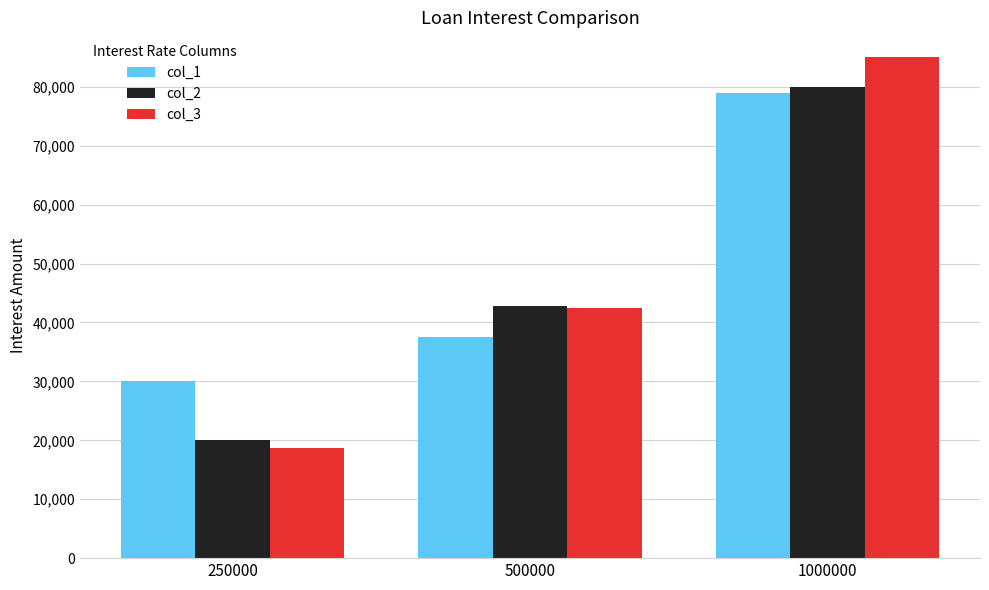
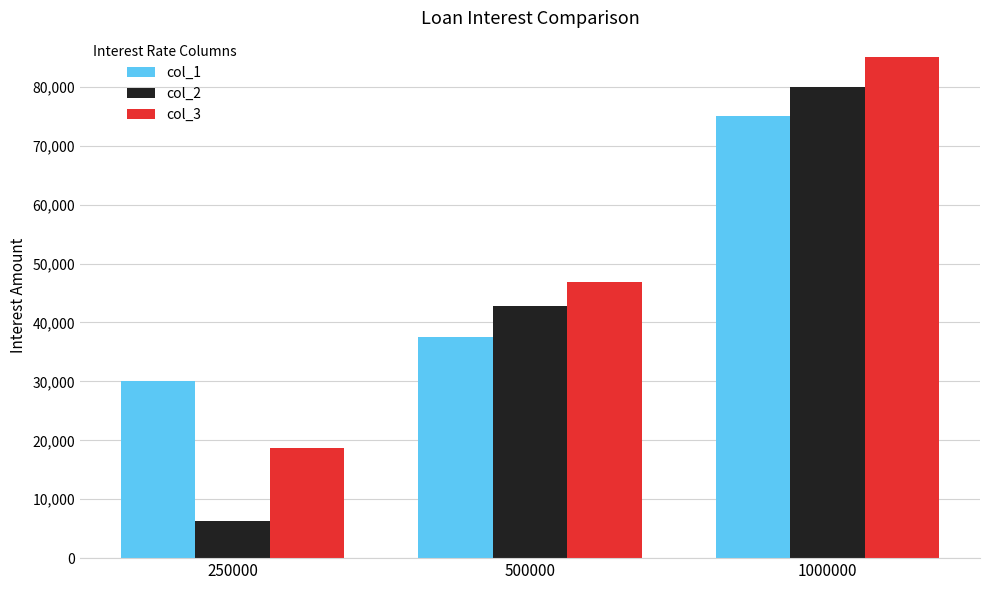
  {
    "col_1": {
      "250000": "30,000",
      "500000": "38,000",
-     "1000000": "79,000"
+     "1000000": "75,000"
    },
    "col_2": {
-     "250000": "20,000",
+     "250000": "6,000",
      "500000": "43,000",
      "1000000": "80,000"
    },
    "col_3": {
      "250000": "19,000",
-     "500000": "43,000",
+     "500000": "47,000",
      "1000000": "85,000"
    }
  }
